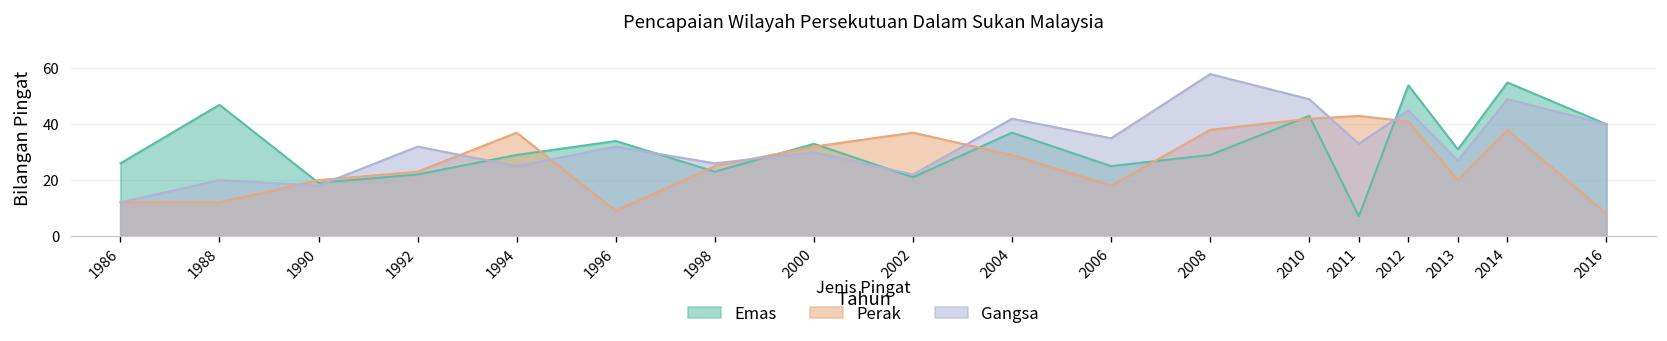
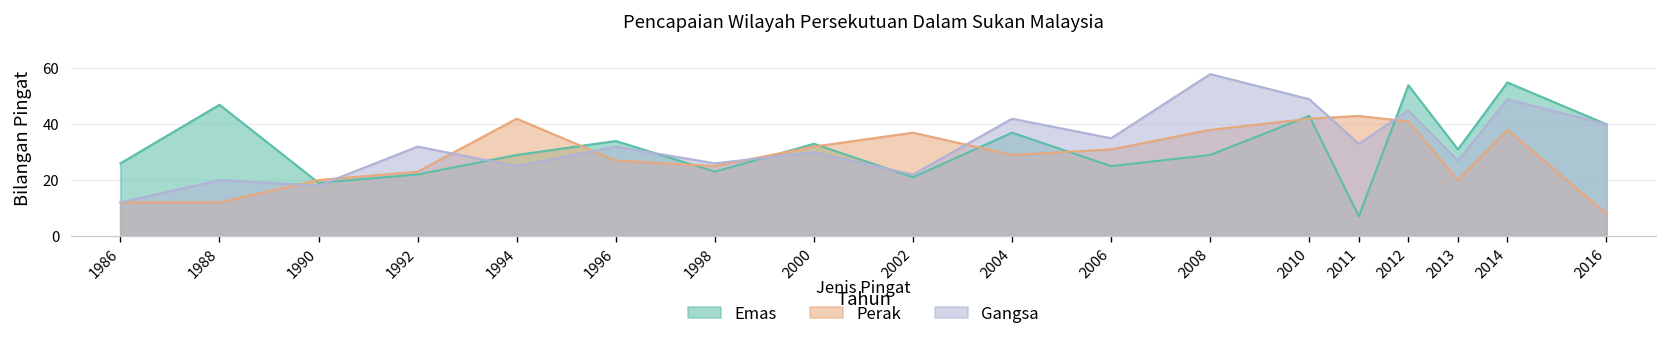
  {
    "Emas": {
      "1986": 26,
      "1988": 47,
      "1994": 29,
      "1996": 34,
      "1998": 23,
      "2004": 37,
      "2006": 25,
      "2008": 29,
      "2011": 7,
      "2012": 54,
      "2013": 31,
      "2014": 55
    },
    "Perak": {
      "1988": 12,
-     "1994": 37,
-     "1996": 9,
+     "1994": 42,
+     "1996": 27,
      "2002": 37,
      "2004": 29,
-     "2006": 18,
+     "2006": 31,
      "2008": 38,
      "2011": 43,
      "2012": 41,
      "2013": 20,
      "2014": 38,
      "2016": 8
    },
    "Gangsa": {
      "1988": 20,
      "1992": 32,
      "1994": 25,
      "1996": 32,
      "2000": 30,
      "2004": 42,
      "2006": 35,
      "2008": 58,
      "2010": 49,
      "2011": 33,
      "2012": 45,
      "2013": 27,
      "2014": 49
    }
  }
